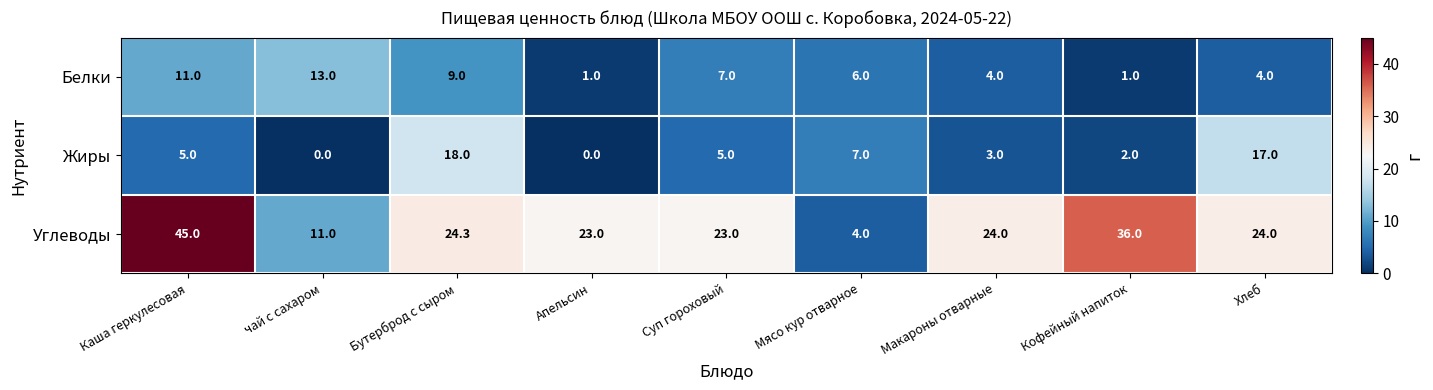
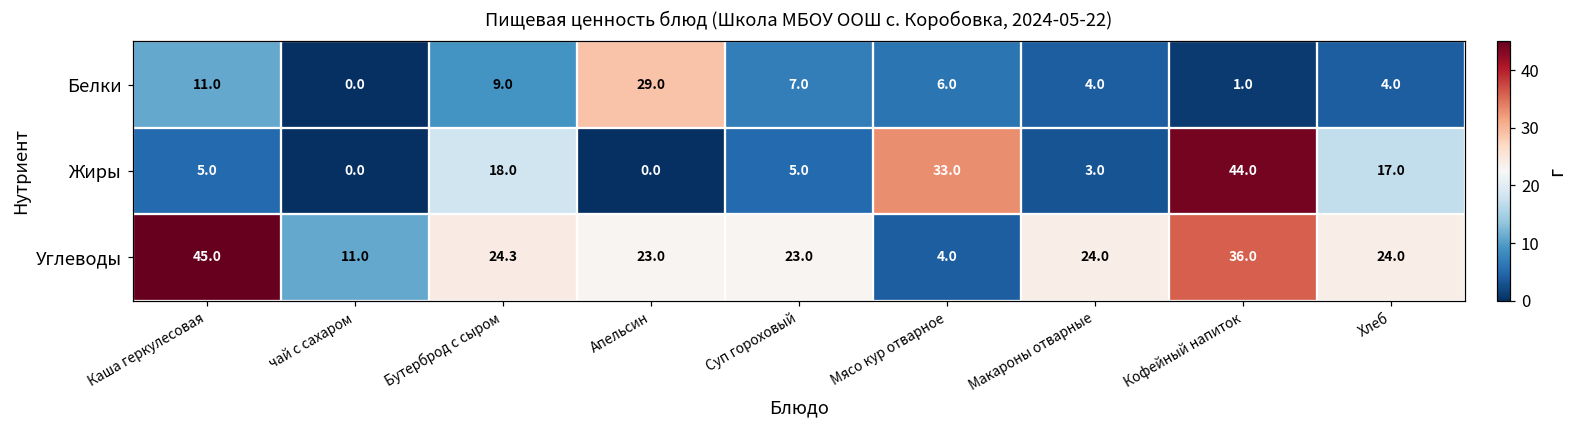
  {
    "Белки": {
      "Каша геркулесовая": 11.0,
-     "чай с сахаром": 13.0,
+     "чай с сахаром": 0.0,
      "Бутерброд с сыром": 9.0,
-     "Апельсин": 1.0,
+     "Апельсин": 29.0,
      "Суп гороховый": 7.0,
      "Мясо кур отварное": 6.0,
      "Макароны отварные": 4.0,
      "Кофейный напиток": 1.0,
      "Хлеб": 4.0
    },
    "Жиры": {
      "Каша геркулесовая": 5.0,
      "чай с сахаром": 0.0,
      "Бутерброд с сыром": 18.0,
      "Апельсин": 0.0,
      "Суп гороховый": 5.0,
-     "Мясо кур отварное": 7.0,
+     "Мясо кур отварное": 33.0,
      "Макароны отварные": 3.0,
-     "Кофейный напиток": 2.0,
+     "Кофейный напиток": 44.0,
      "Хлеб": 17.0
    },
    "Углеводы": {
      "Каша геркулесовая": 45.0,
      "чай с сахаром": 11.0,
      "Бутерброд с сыром": 24.3,
      "Апельсин": 23.0,
      "Суп гороховый": 23.0,
      "Мясо кур отварное": 4.0,
      "Макароны отварные": 24.0,
      "Кофейный напиток": 36.0,
      "Хлеб": 24.0
    }
  }
